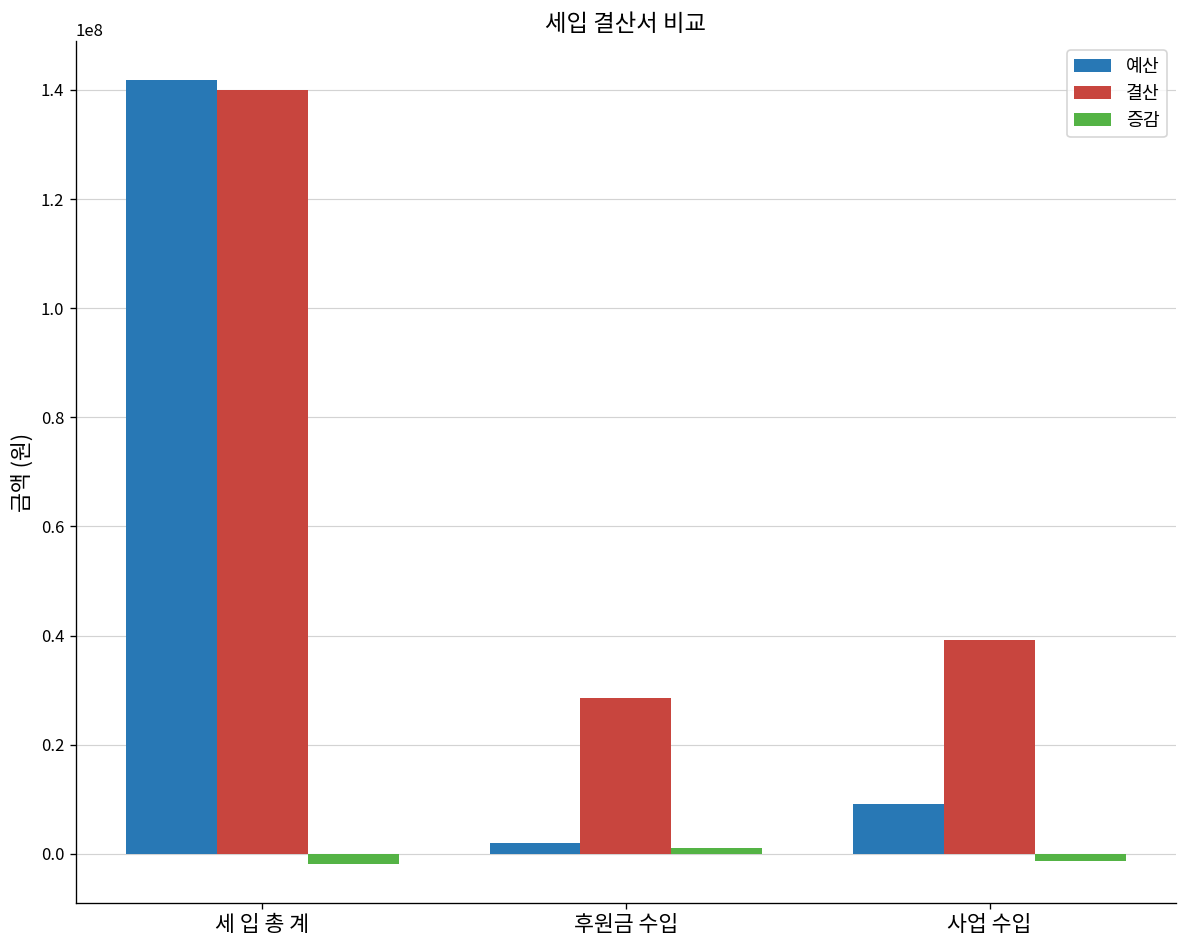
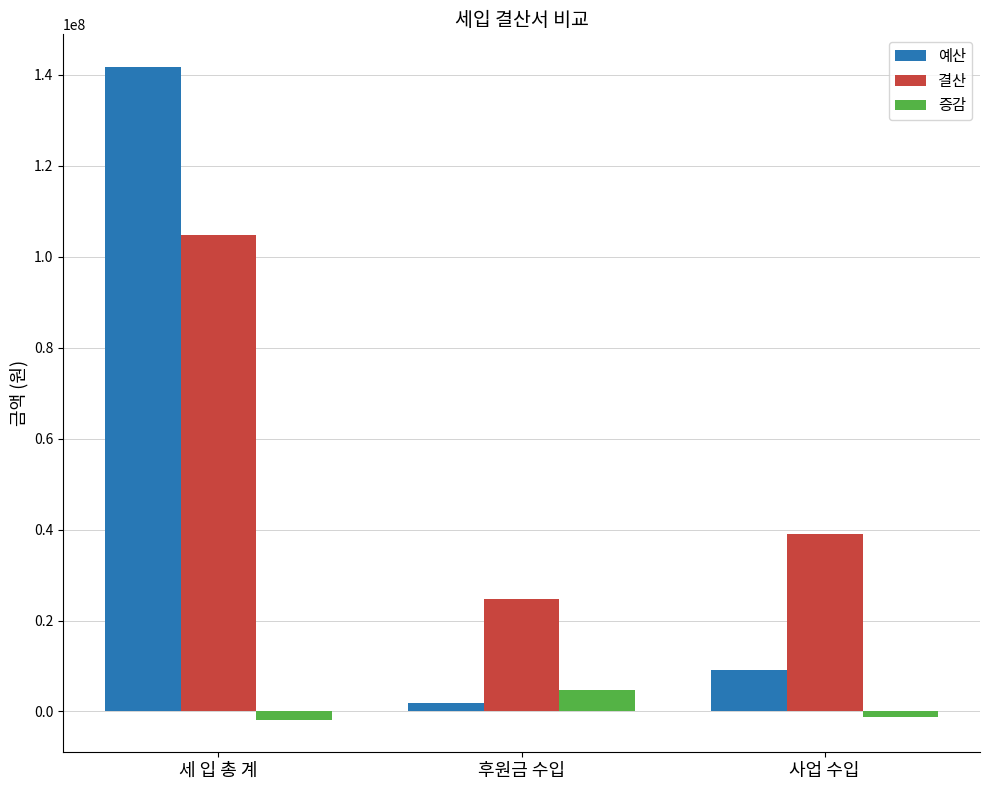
  {
    "예산": {
      "세 입 총 계": 142000000,
      "후원금 수입": 2000000,
      "사업 수입": 9000000
    },
    "결산": {
-     "세 입 총 계": 140000000,
-     "후원금 수입": 29000000,
+     "세 입 총 계": 105000000,
+     "후원금 수입": 25000000,
      "사업 수입": 39000000
    },
    "증감": {
      "세 입 총 계": -2000000,
-     "후원금 수입": 1000000,
+     "후원금 수입": 5000000,
      "사업 수입": -1000000
    }
  }
